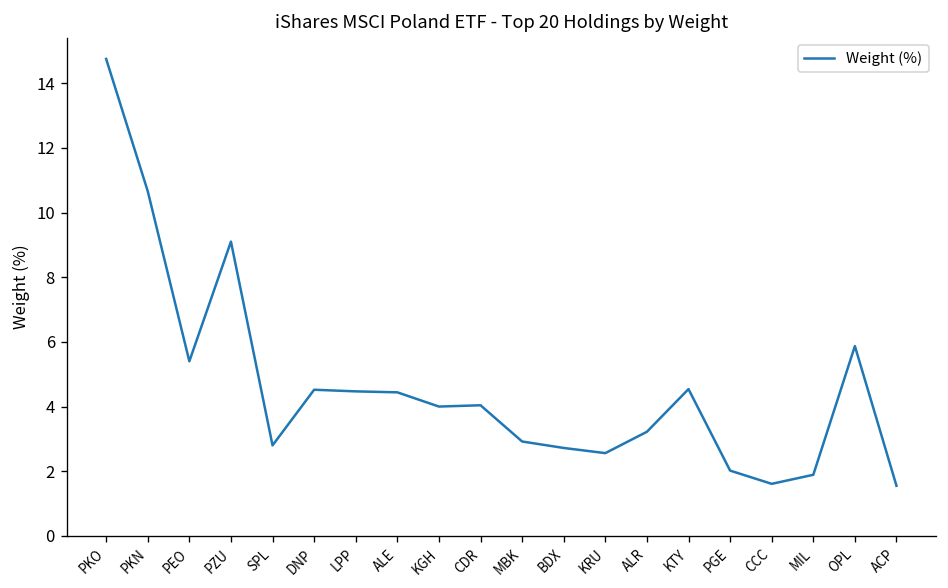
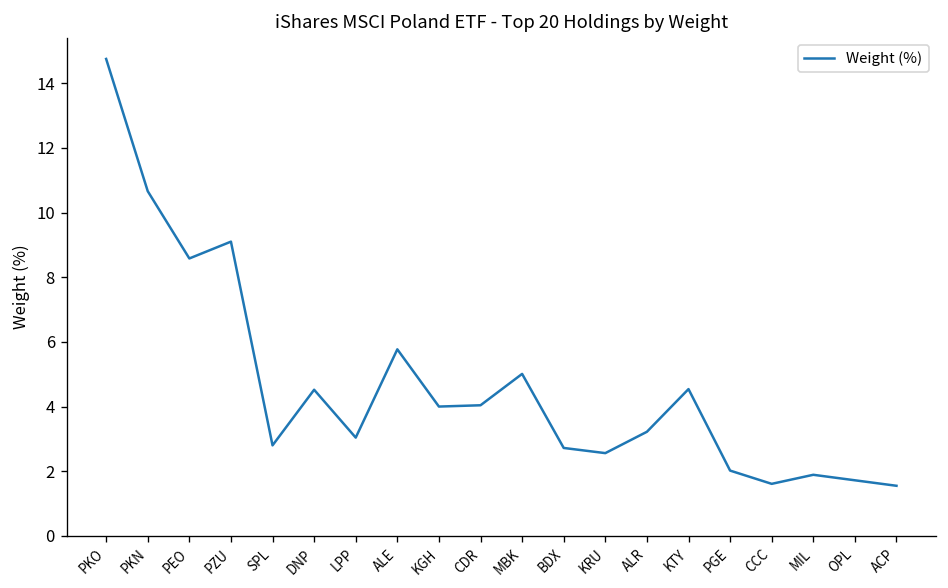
  {
    "PKO": 14.8,
    "PKN": 10.7,
-   "PEO": 5.4,
+   "PEO": 8.6,
    "PZU": 9.1,
    "SPL": 2.8,
    "DNP": 4.5,
-   "LPP": 4.5,
-   "ALE": 4.4,
+   "LPP": 3.0,
+   "ALE": 5.8,
    "KGH": 4.0,
    "CDR": 4.0,
-   "MBK": 2.9,
+   "MBK": 5.0,
    "BDX": 2.7,
    "KRU": 2.6,
    "ALR": 3.2,
    "KTY": 4.5,
    "PGE": 2.0,
    "CCC": 1.6,
    "MIL": 1.9,
-   "OPL": 5.9,
+   "OPL": 1.7,
    "ACP": 1.6
  }
